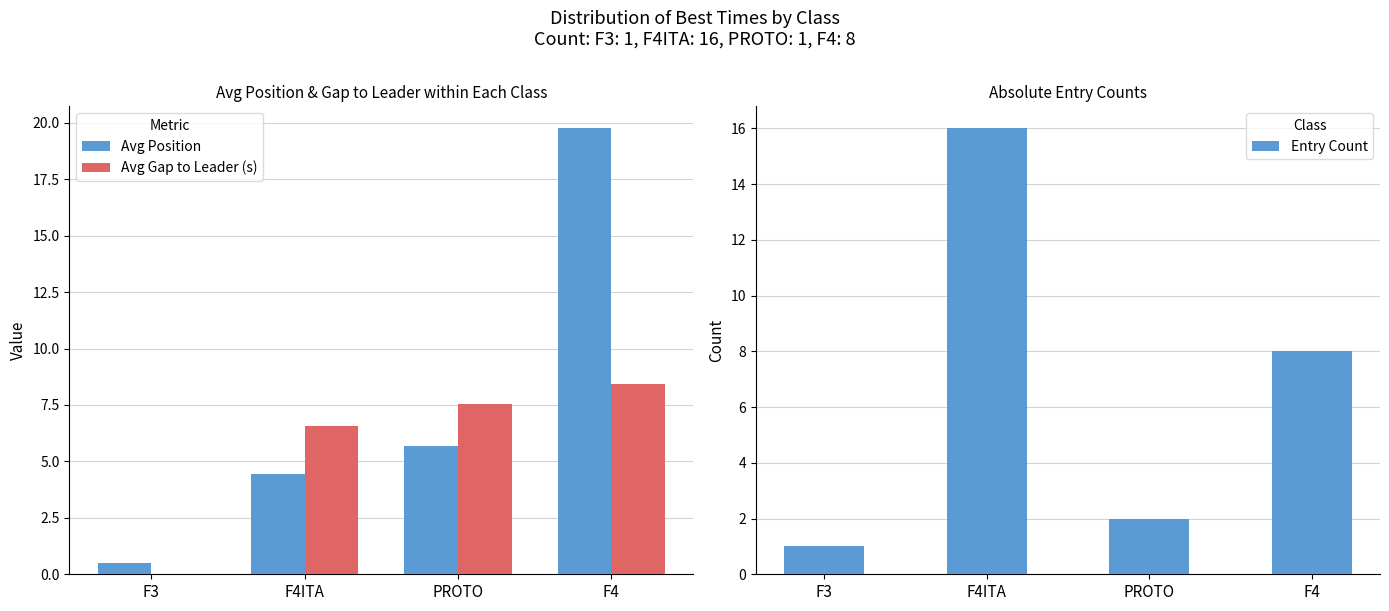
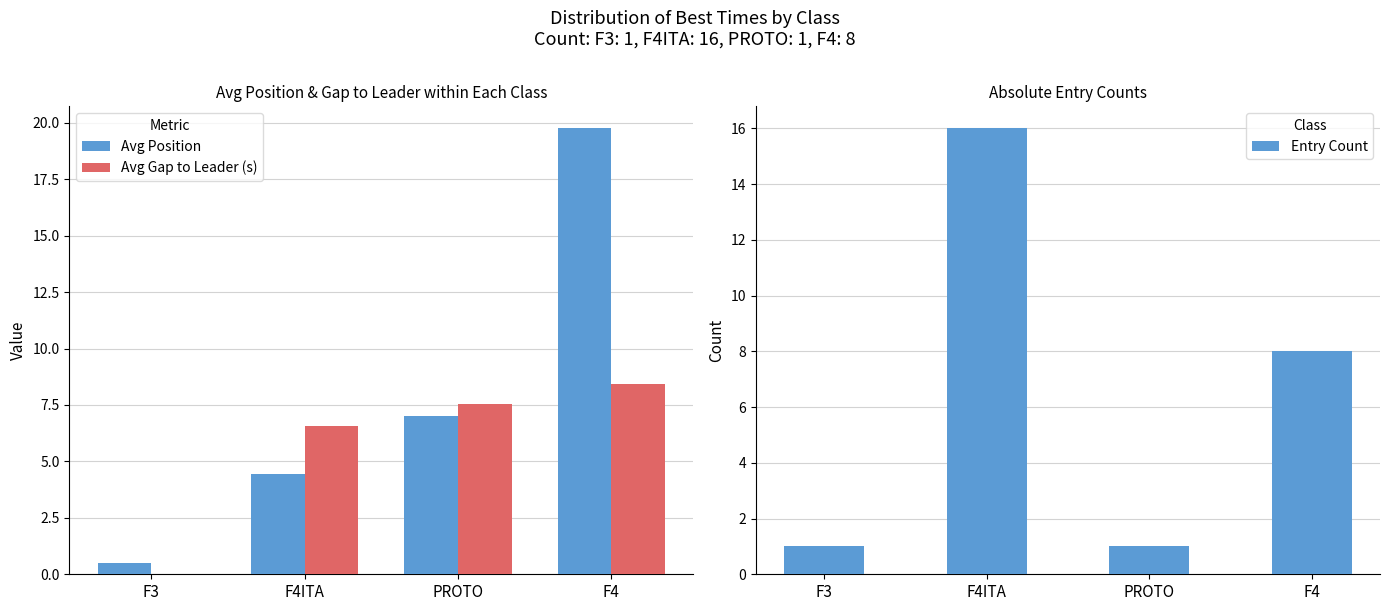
  {
    "Avg Position & Gap to Leader within Each Class": {
      "Avg Position": {
        "F3": 0.5,
        "F4ITA": 4.4,
-       "PROTO": 5.7,
+       "PROTO": 7.0,
        "F4": 19.8
      },
      "Avg Gap to Leader (s)": {
        "F3": 0.0,
        "F4ITA": 6.6,
        "PROTO": 7.5,
        "F4": 8.4
      }
    },
    "Absolute Entry Counts": {
      "F3": 1,
      "F4ITA": 16,
-     "PROTO": 2,
+     "PROTO": 1,
      "F4": 8
    }
  }
